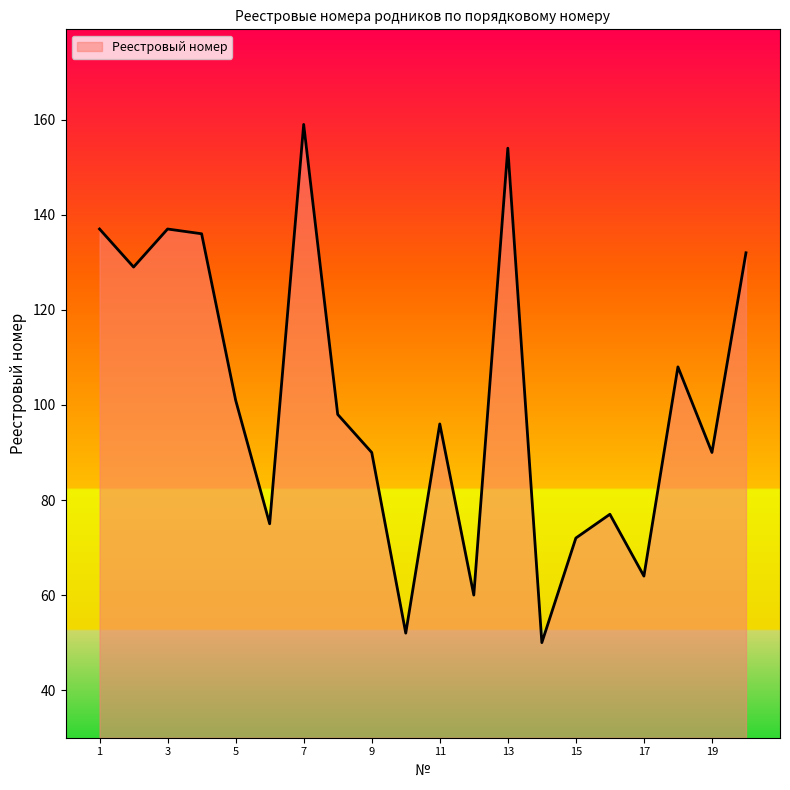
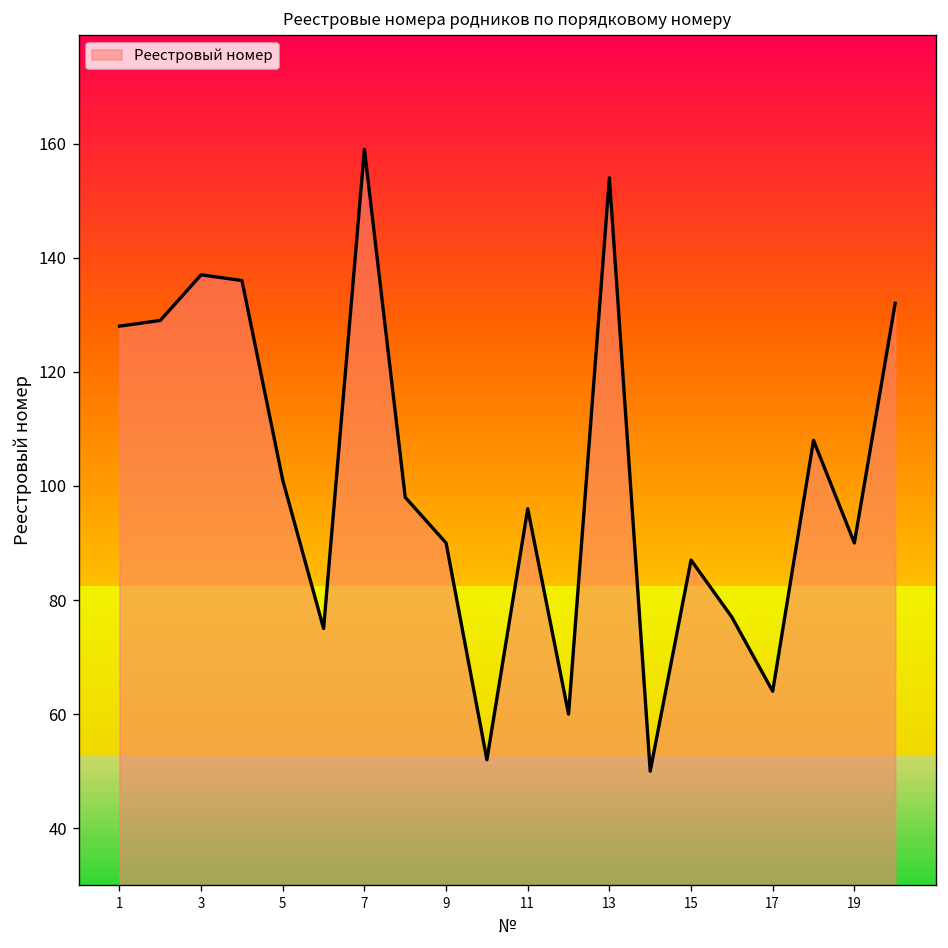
  {
-   "1": 137,
+   "1": 128,
    "3": 137,
    "5": 101,
    "7": 159,
    "9": 90,
    "11": 96,
    "13": 154,
-   "15": 72,
+   "15": 87,
    "17": 64,
    "19": 90
  }
